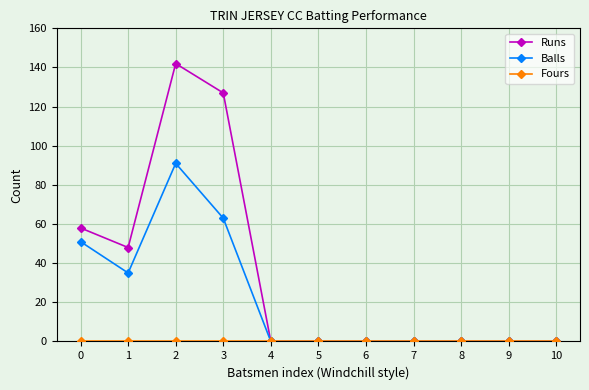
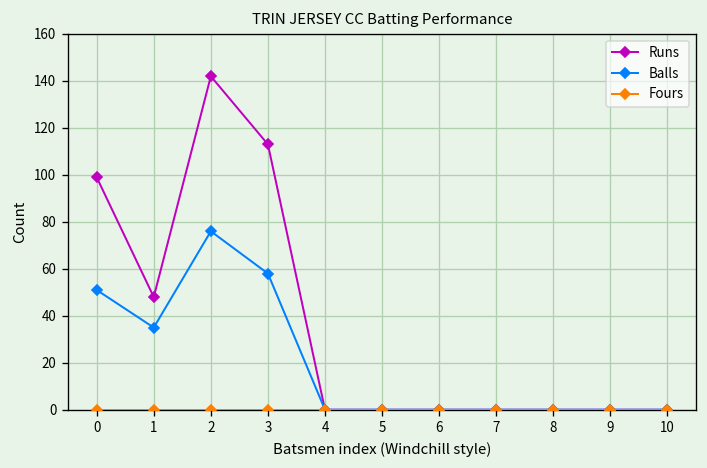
  {
    "Runs": {
-     "0": 58,
+     "0": 99,
      "1": 48,
      "2": 142,
-     "3": 127
+     "3": 113
    },
    "Balls": {
      "0": 51,
      "1": 35,
-     "2": 91,
-     "3": 63
+     "2": 76,
+     "3": 58
    },
    "Fours": {
      "0": 0,
      "1": 0,
      "2": 0,
      "3": 0
    }
  }
